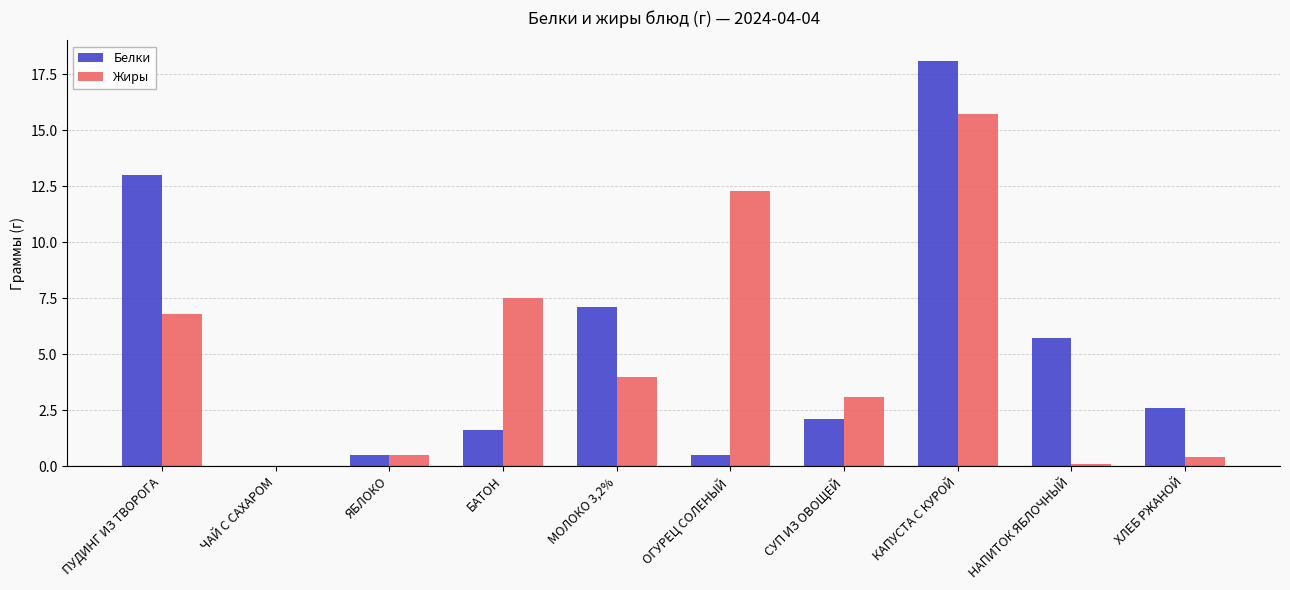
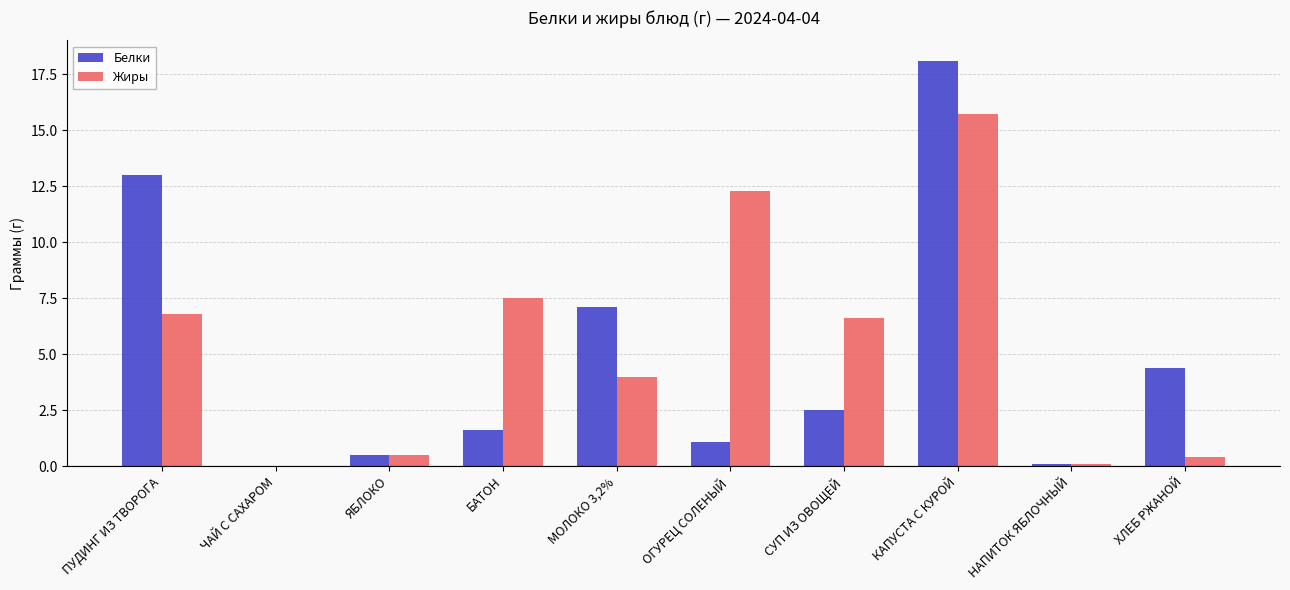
  {
    "Белки": {
      "ПУДИНГ ИЗ ТВОРОГА": 13.0,
      "ЧАЙ С САХАРОМ": 0.0,
      "ЯБЛОКО": 0.5,
      "БАТОН": 1.6,
      "МОЛОКО 3,2%": 7.1,
-     "ОГУРЕЦ СОЛЕНЫЙ": 0.5,
-     "СУП ИЗ ОВОЩЕЙ": 2.1,
+     "ОГУРЕЦ СОЛЕНЫЙ": 1.1,
+     "СУП ИЗ ОВОЩЕЙ": 2.5,
      "КАПУСТА С КУРОЙ": 18.1,
-     "НАПИТОК ЯБЛОЧНЫЙ": 5.7,
-     "ХЛЕБ РЖАНОЙ": 2.6
+     "НАПИТОК ЯБЛОЧНЫЙ": 0.1,
+     "ХЛЕБ РЖАНОЙ": 4.4
    },
    "Жиры": {
      "ПУДИНГ ИЗ ТВОРОГА": 6.8,
      "ЧАЙ С САХАРОМ": 0.0,
      "ЯБЛОКО": 0.5,
      "БАТОН": 7.5,
      "МОЛОКО 3,2%": 4.0,
      "ОГУРЕЦ СОЛЕНЫЙ": 12.3,
-     "СУП ИЗ ОВОЩЕЙ": 3.1,
+     "СУП ИЗ ОВОЩЕЙ": 6.6,
      "КАПУСТА С КУРОЙ": 15.7,
      "ХЛЕБ РЖАНОЙ": 0.4
    }
  }
